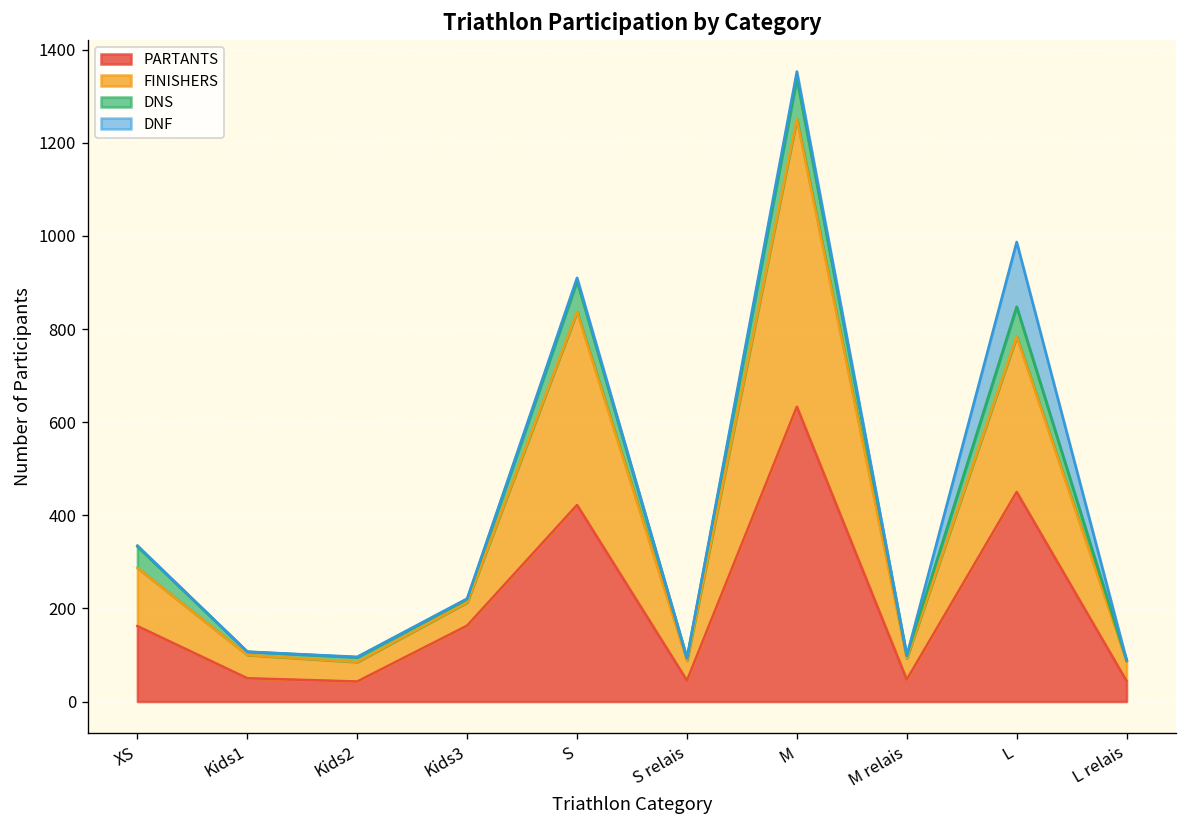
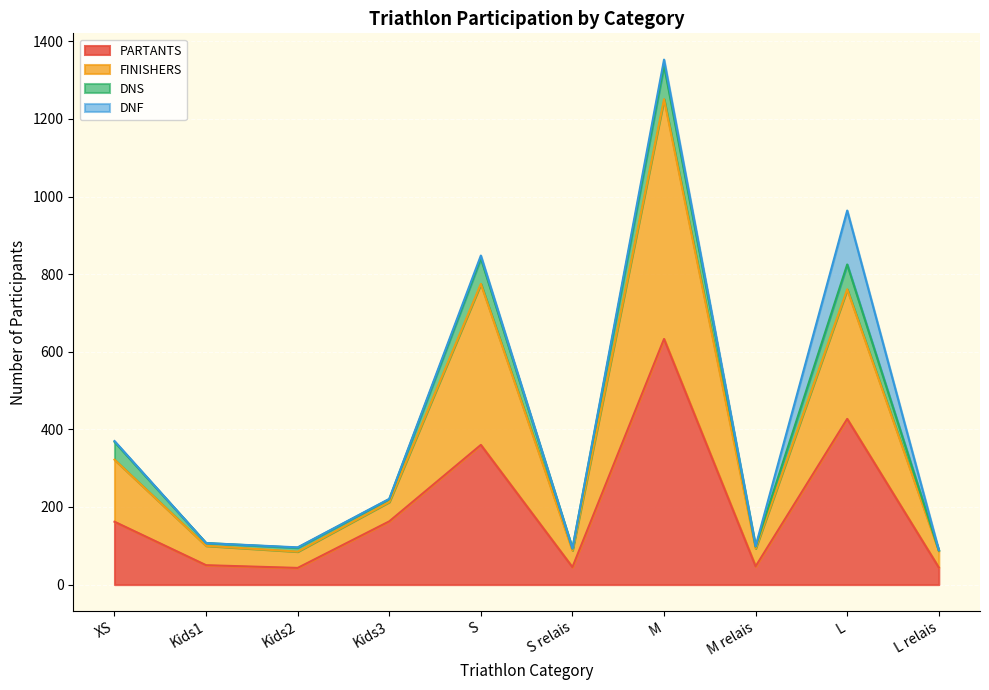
  {
    "PARTANTS": {
      "XS": 160,
      "Kids1": 50,
      "Kids2": 40,
      "Kids3": 160,
-     "S": 420,
+     "S": 360,
      "S relais": 50,
      "M": 630,
      "M relais": 50,
-     "L": 450,
+     "L": 430,
      "L relais": 40
    },
    "FINISHERS": {
-     "XS": 130,
+     "XS": 160,
      "Kids1": 50,
      "Kids2": 40,
      "Kids3": 50,
      "S": 420,
      "M": 620,
      "L": 330
    },
    "DNS": {
      "S": 70,
      "M": 90,
      "L": 60
    },
    "DNF": {
      "S": 10,
      "M": 20,
      "L": 140
    }
  }
